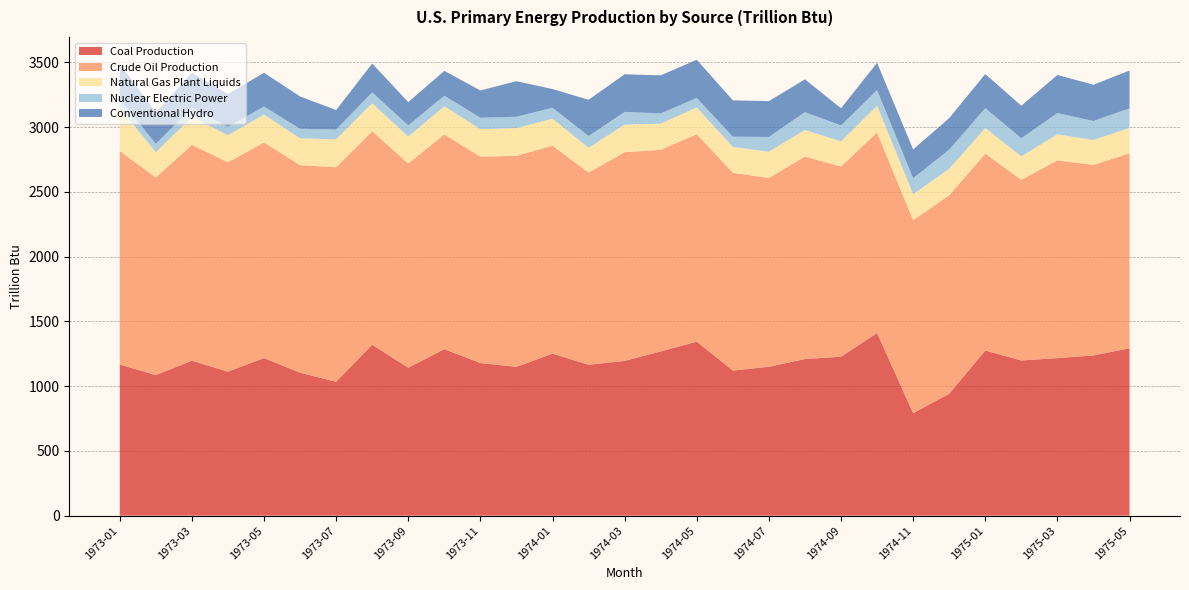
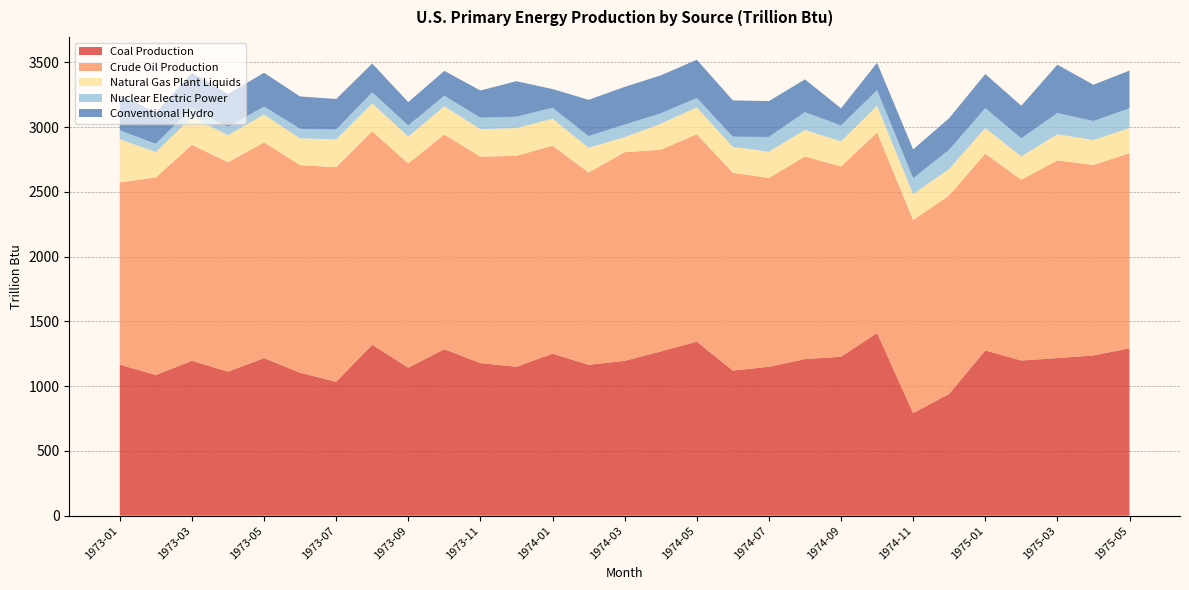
  {
    "Coal Production": {
      "1973-01": 1170,
      "1973-03": 1200,
      "1973-05": 1220,
      "1973-07": 1030,
      "1973-09": 1140,
      "1973-11": 1180,
      "1974-01": 1250,
      "1974-03": 1200,
      "1974-05": 1340,
      "1974-07": 1150,
      "1974-09": 1230,
      "1974-11": 790,
      "1975-01": 1280,
      "1975-03": 1220,
      "1975-05": 1290
    },
    "Crude Oil Production": {
-     "1973-01": 1650,
+     "1973-01": 1410,
      "1973-03": 1670,
      "1973-05": 1670,
      "1973-07": 1660,
      "1973-09": 1580,
      "1973-11": 1590,
      "1974-01": 1610,
      "1974-03": 1610,
      "1974-05": 1600,
      "1974-07": 1460,
      "1974-09": 1470,
      "1974-11": 1490,
      "1975-01": 1520,
      "1975-03": 1530,
      "1975-05": 1510
    },
    "Natural Gas Plant Liquids": {
      "1973-05": 220,
      "1973-07": 220,
      "1973-09": 210,
      "1973-11": 210,
      "1974-01": 210,
-     "1974-03": 210,
+     "1974-03": 120,
      "1974-05": 210,
      "1974-07": 200,
      "1974-09": 190,
      "1974-11": 200,
      "1975-01": 200,
      "1975-03": 200,
      "1975-05": 200
    },
    "Nuclear Electric Power": {
      "1973-05": 60,
      "1973-07": 80,
      "1973-09": 90,
      "1973-11": 90,
      "1974-01": 80,
      "1974-03": 100,
      "1974-05": 70,
      "1974-07": 110,
      "1974-09": 120,
      "1974-11": 120,
      "1975-01": 150,
      "1975-03": 160,
      "1975-05": 150
    },
    "Conventional Hydro": {
      "1973-05": 260,
-     "1973-07": 150,
+     "1973-07": 240,
      "1973-09": 180,
      "1973-11": 210,
      "1974-01": 140,
      "1974-03": 290,
      "1974-05": 290,
      "1974-07": 280,
      "1974-09": 130,
      "1974-11": 220,
      "1975-01": 260,
-     "1975-03": 290,
+     "1975-03": 370,
      "1975-05": 290
    }
  }
